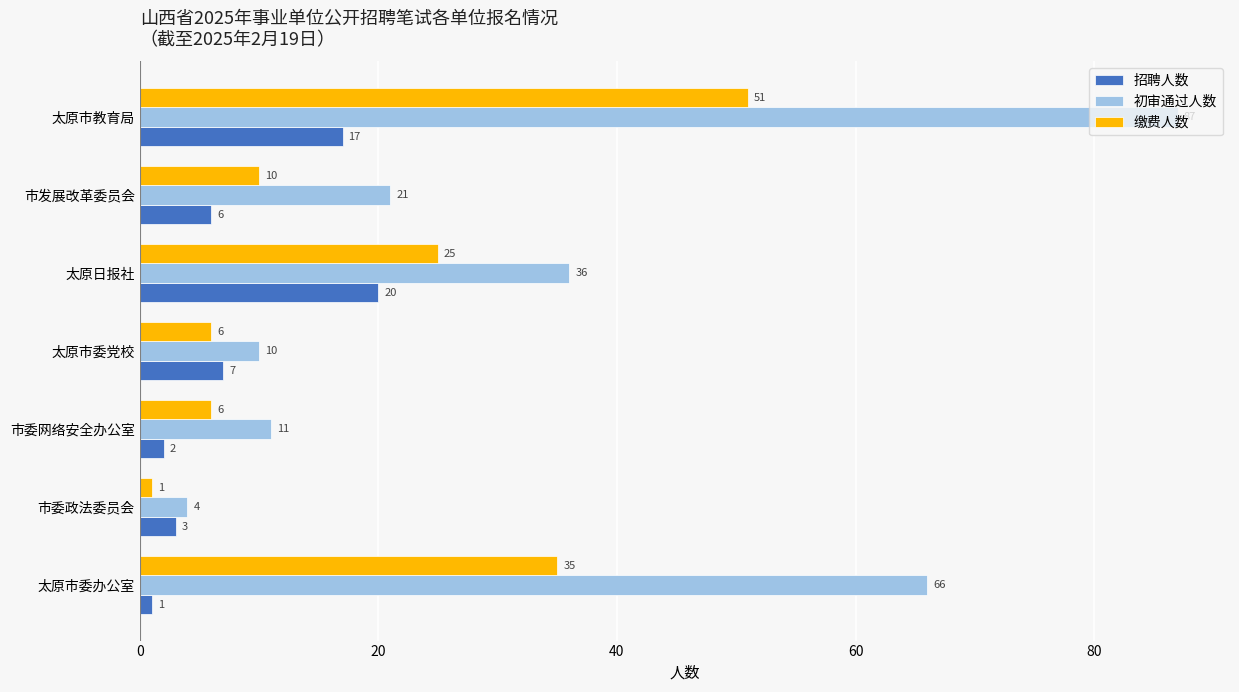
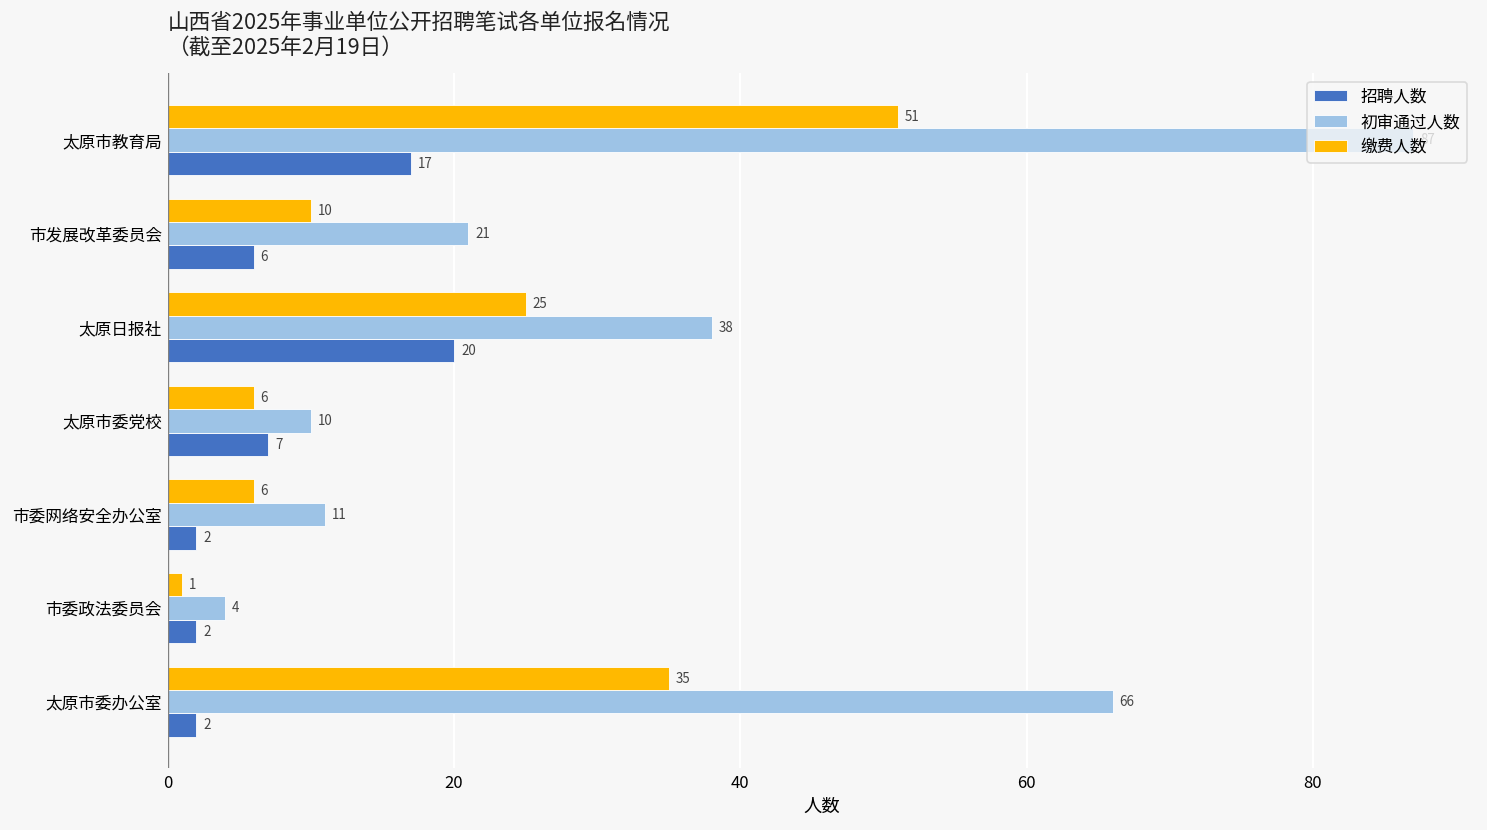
  {
    "招聘人数": {
      "太原市教育局": 17,
      "市发展改革委员会": 6,
      "太原日报社": 20,
      "太原市委党校": 7,
      "市委网络安全办公室": 2,
-     "市委政法委员会": 3,
-     "太原市委办公室": 1
+     "市委政法委员会": 2,
+     "太原市委办公室": 2
    },
    "初审通过人数": {
      "市发展改革委员会": 21,
-     "太原日报社": 36,
+     "太原日报社": 38,
      "太原市委党校": 10,
      "市委网络安全办公室": 11,
      "市委政法委员会": 4,
      "太原市委办公室": 66
    },
    "缴费人数": {
      "太原市教育局": 51,
      "市发展改革委员会": 10,
      "太原日报社": 25,
      "太原市委党校": 6,
      "市委网络安全办公室": 6,
      "市委政法委员会": 1,
      "太原市委办公室": 35
    }
  }
